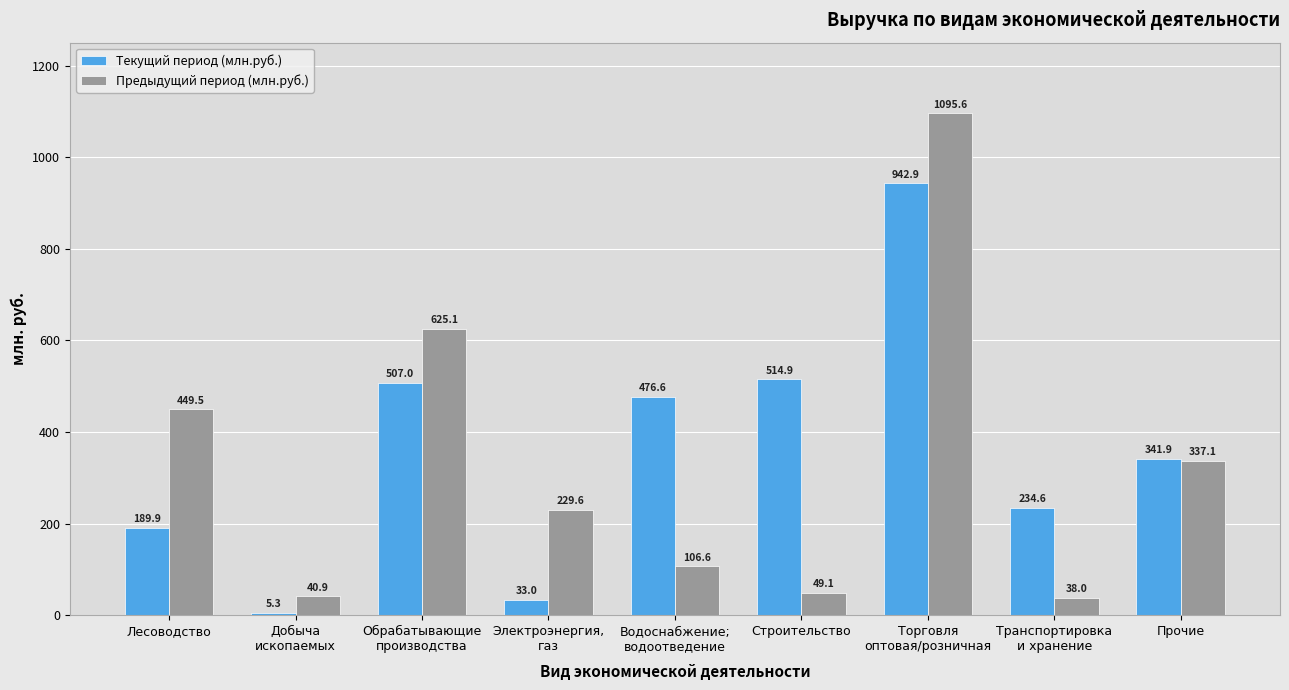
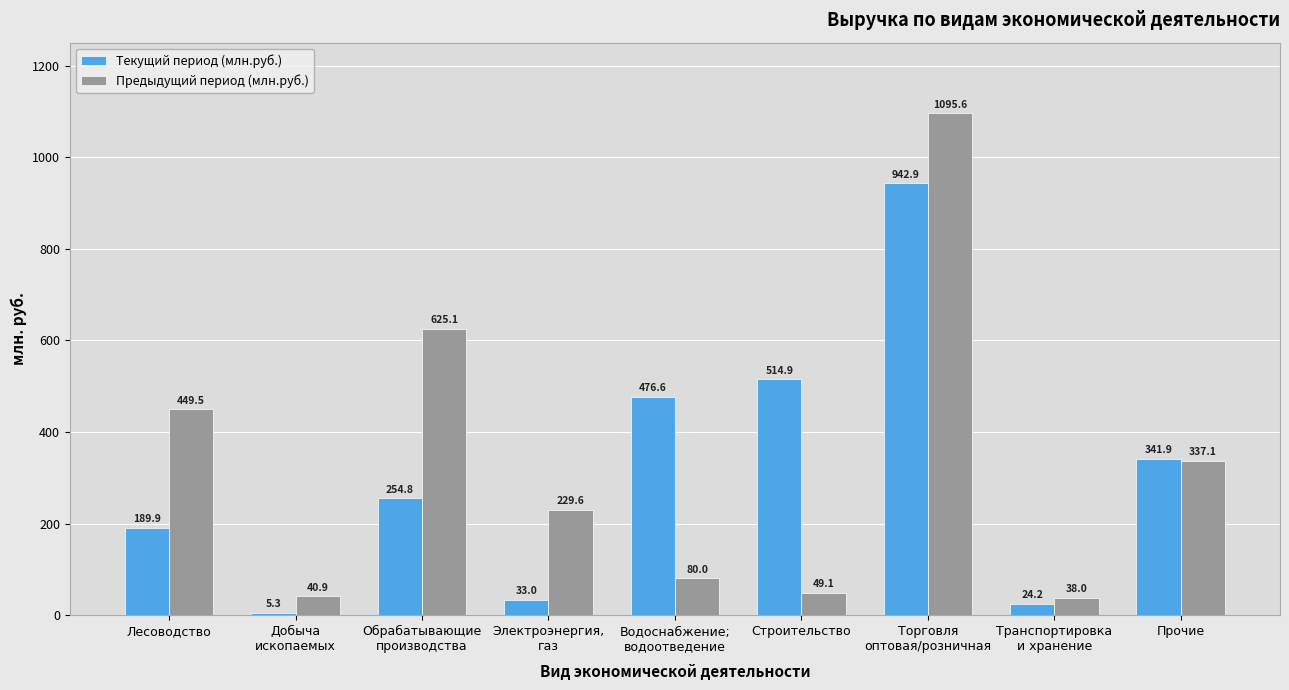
  {
    "Текущий период (млн.руб.)": {
      "Лесоводство": 189.9,
      "Добыча ископаемых": 5.3,
-     "Обрабатывающие производства": 507.0,
+     "Обрабатывающие производства": 254.8,
      "Электроэнергия, газ": 33.0,
      "Водоснабжение; водоотведение": 476.6,
      "Строительство": 514.9,
      "Торговля оптовая/розничная": 942.9,
-     "Транспортировка и хранение": 234.6,
+     "Транспортировка и хранение": 24.2,
      "Прочие": 341.9
    },
    "Предыдущий период (млн.руб.)": {
      "Лесоводство": 449.5,
      "Добыча ископаемых": 40.9,
      "Обрабатывающие производства": 625.1,
      "Электроэнергия, газ": 229.6,
-     "Водоснабжение; водоотведение": 106.6,
+     "Водоснабжение; водоотведение": 80.0,
      "Строительство": 49.1,
      "Торговля оптовая/розничная": 1095.6,
      "Транспортировка и хранение": 38.0,
      "Прочие": 337.1
    }
  }
